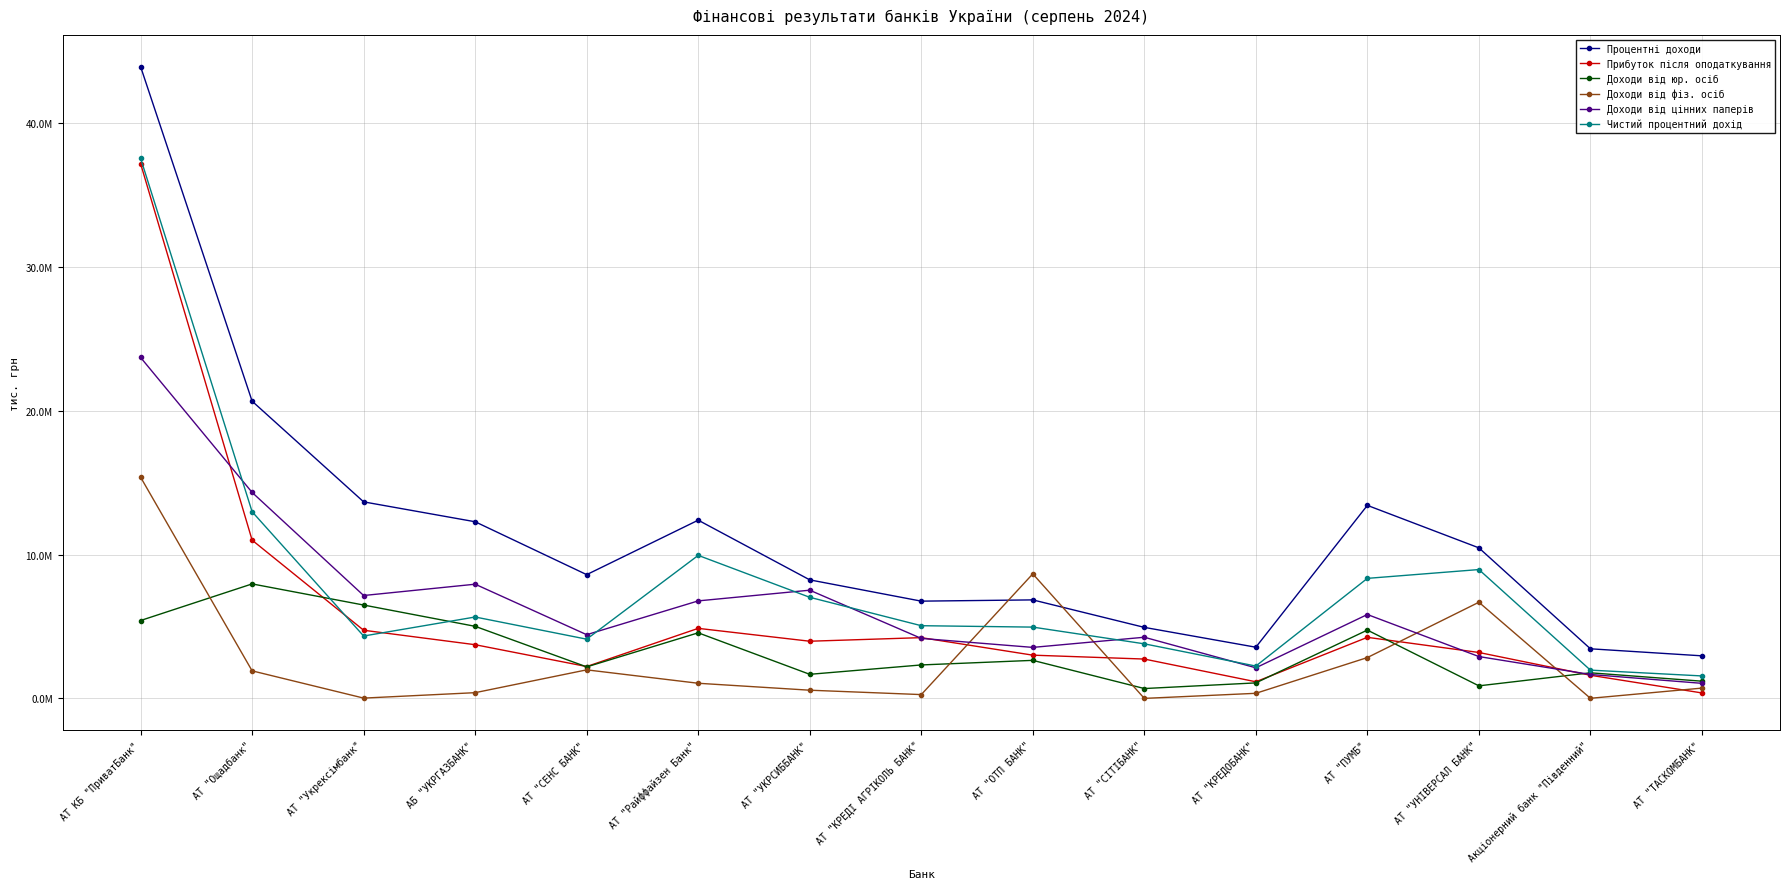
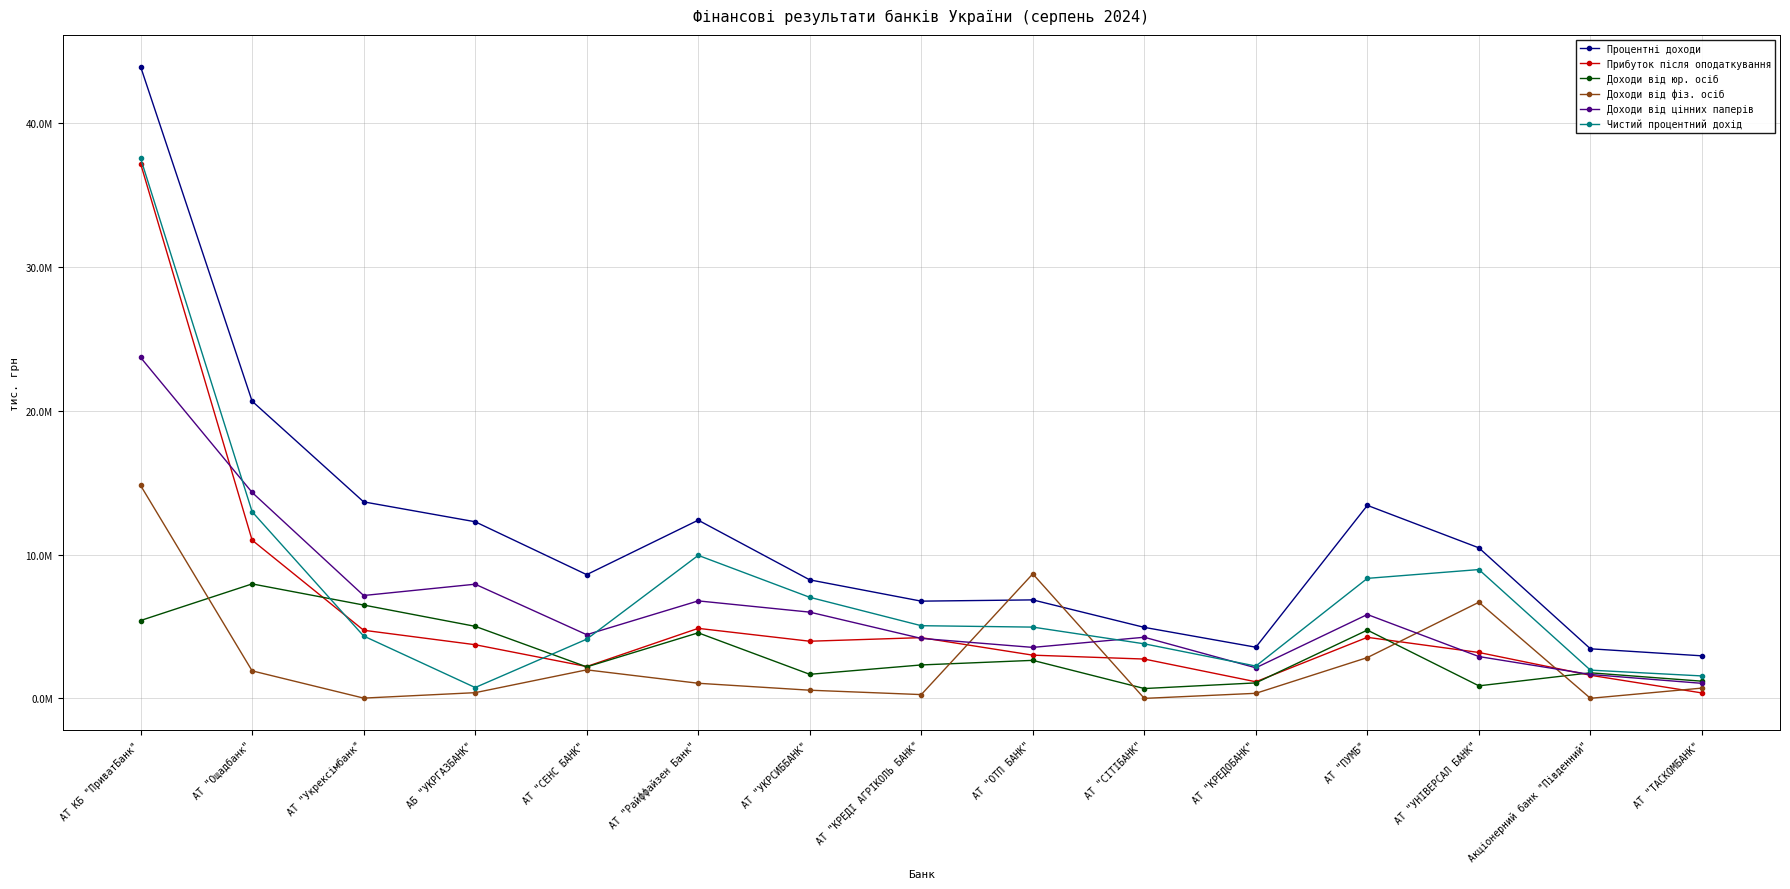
  {
    "Процентні доходи": {
      "АТ КБ \"ПриватБанк\"": 43900000,
      "АТ \"Ощадбанк\"": 20700000,
      "АТ \"Укрексімбанк\"": 13700000,
      "АБ \"УКРГАЗБАНК\"": 12300000,
      "АТ \"СЕНС БАНК\"": 8600000,
      "АТ \"Райффайзен Банк\"": 12400000,
      "АТ \"УКРСИББАНК\"": 8200000,
      "АТ \"КРЕДІ АГРІКОЛЬ БАНК\"": 6800000,
      "АТ \"ОТП БАНК\"": 6800000,
      "АТ \"СІТІБАНК\"": 4900000,
      "АТ \"КРЕДОБАНК\"": 3600000,
      "АТ \"ПУМБ\"": 13400000,
      "АТ \"УНІВЕРСАЛ БАНК\"": 10500000,
      "Акціонерний банк \"Південний\"": 3400000,
      "АТ \"ТАСКОМБАНК\"": 3000000
    },
    "Прибуток після оподаткування": {
      "АТ КБ \"ПриватБанк\"": 37200000,
      "АТ \"Ощадбанк\"": 11000000,
      "АТ \"Укрексімбанк\"": 4700000,
      "АБ \"УКРГАЗБАНК\"": 3700000,
      "АТ \"Райффайзен Банк\"": 4900000,
      "АТ \"УКРСИББАНК\"": 4000000,
      "АТ \"ОТП БАНК\"": 3000000,
      "АТ \"СІТІБАНК\"": 2700000,
      "АТ \"ПУМБ\"": 4200000,
      "АТ \"УНІВЕРСАЛ БАНК\"": 3200000,
      "АТ \"ТАСКОМБАНК\"": 400000
    },
    "Доходи від юр. осіб": {
      "АТ КБ \"ПриватБанк\"": 5400000,
      "АТ \"Ощадбанк\"": 8000000,
      "АТ \"Укрексімбанк\"": 6500000,
      "АБ \"УКРГАЗБАНК\"": 5000000,
      "АТ \"Райффайзен Банк\"": 4600000,
      "АТ \"УКРСИББАНК\"": 1700000,
      "АТ \"КРЕДІ АГРІКОЛЬ БАНК\"": 2300000,
      "АТ \"ОТП БАНК\"": 2600000,
      "АТ \"СІТІБАНК\"": 700000,
      "АТ \"ПУМБ\"": 4700000,
      "АТ \"УНІВЕРСАЛ БАНК\"": 900000
    },
    "Доходи від фіз. осіб": {
-     "АТ КБ \"ПриватБанк\"": 15400000,
+     "АТ КБ \"ПриватБанк\"": 14800000,
      "АТ \"Ощадбанк\"": 1900000,
      "АТ \"Укрексімбанк\"": 0,
      "АБ \"УКРГАЗБАНК\"": 400000,
      "АТ \"СЕНС БАНК\"": 2000000,
      "АТ \"Райффайзен Банк\"": 1100000,
      "АТ \"УКРСИББАНК\"": 600000,
      "АТ \"КРЕДІ АГРІКОЛЬ БАНК\"": 300000,
      "АТ \"ОТП БАНК\"": 8700000,
      "АТ \"СІТІБАНК\"": 0,
      "АТ \"КРЕДОБАНК\"": 400000,
      "АТ \"ПУМБ\"": 2800000,
      "АТ \"УНІВЕРСАЛ БАНК\"": 6700000,
      "Акціонерний банк \"Південний\"": 0,
      "АТ \"ТАСКОМБАНК\"": 700000
    },
    "Доходи від цінних паперів": {
      "АТ КБ \"ПриватБанк\"": 23700000,
      "АТ \"Ощадбанк\"": 14300000,
      "АТ \"Укрексімбанк\"": 7200000,
      "АБ \"УКРГАЗБАНК\"": 7900000,
      "АТ \"СЕНС БАНК\"": 4400000,
      "АТ \"Райффайзен Банк\"": 6800000,
-     "АТ \"УКРСИББАНК\"": 7500000,
+     "АТ \"УКРСИББАНК\"": 6000000,
      "АТ \"ОТП БАНК\"": 3500000,
      "АТ \"СІТІБАНК\"": 4300000,
      "АТ \"ПУМБ\"": 5800000,
      "АТ \"УНІВЕРСАЛ БАНК\"": 2900000
    },
    "Чистий процентний дохід": {
      "АТ КБ \"ПриватБанк\"": 37500000,
      "АТ \"Ощадбанк\"": 13000000,
      "АТ \"Укрексімбанк\"": 4300000,
-     "АБ \"УКРГАЗБАНК\"": 5700000,
+     "АБ \"УКРГАЗБАНК\"": 800000,
      "АТ \"СЕНС БАНК\"": 4100000,
      "АТ \"Райффайзен Банк\"": 9900000,
      "АТ \"УКРСИББАНК\"": 7000000,
      "АТ \"КРЕДІ АГРІКОЛЬ БАНК\"": 5100000,
      "АТ \"ОТП БАНК\"": 5000000,
      "АТ \"СІТІБАНК\"": 3800000,
      "АТ \"ПУМБ\"": 8300000,
      "АТ \"УНІВЕРСАЛ БАНК\"": 9000000,
      "Акціонерний банк \"Південний\"": 2000000,
      "АТ \"ТАСКОМБАНК\"": 1600000
    }
  }
